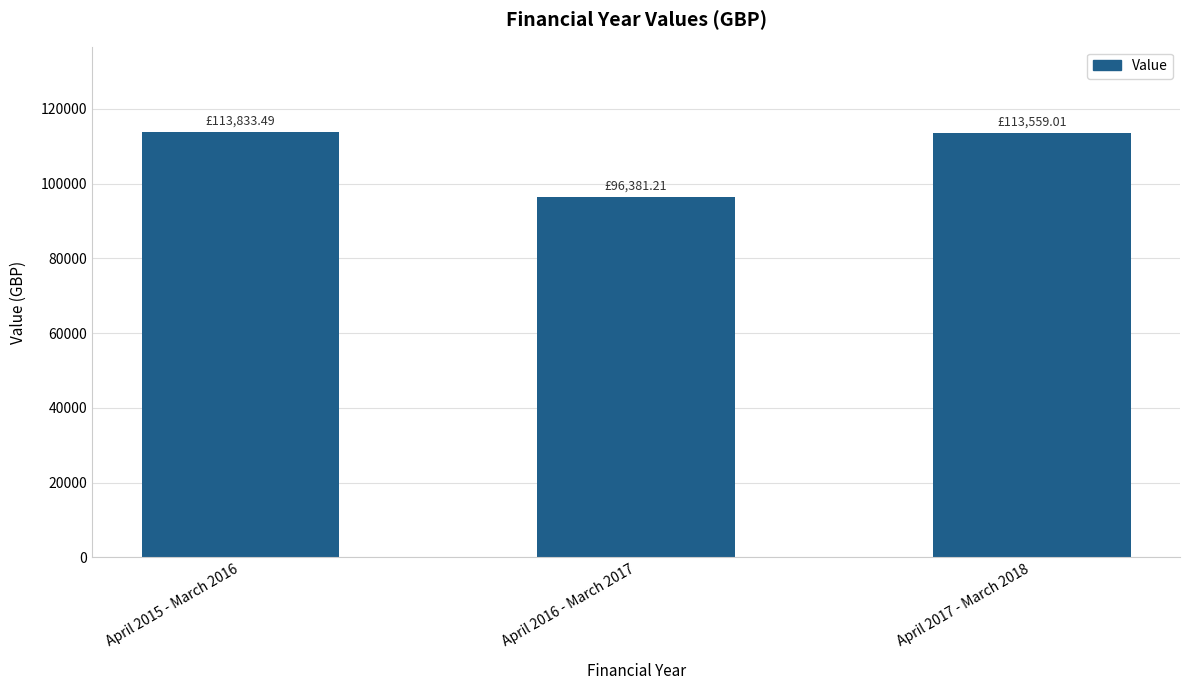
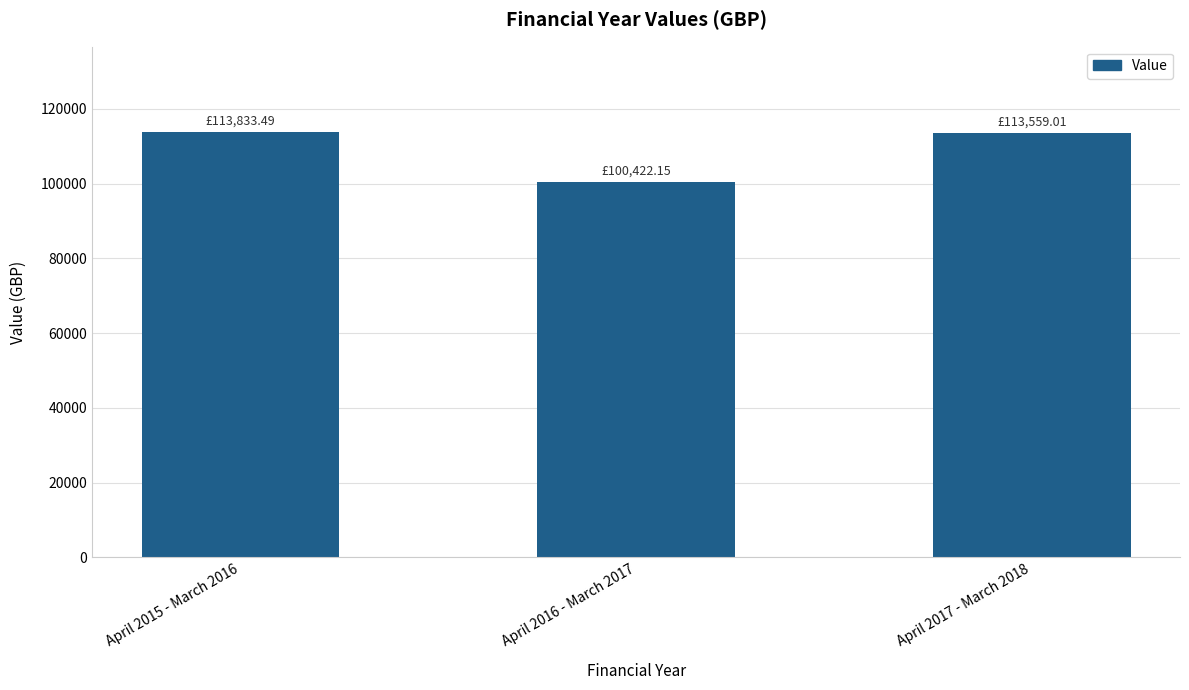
  {
    "April 2015 - March 2016": "£113,833.49",
-   "April 2016 - March 2017": "£96,381.21",
+   "April 2016 - March 2017": "£100,422.15",
    "April 2017 - March 2018": "£113,559.01"
  }
